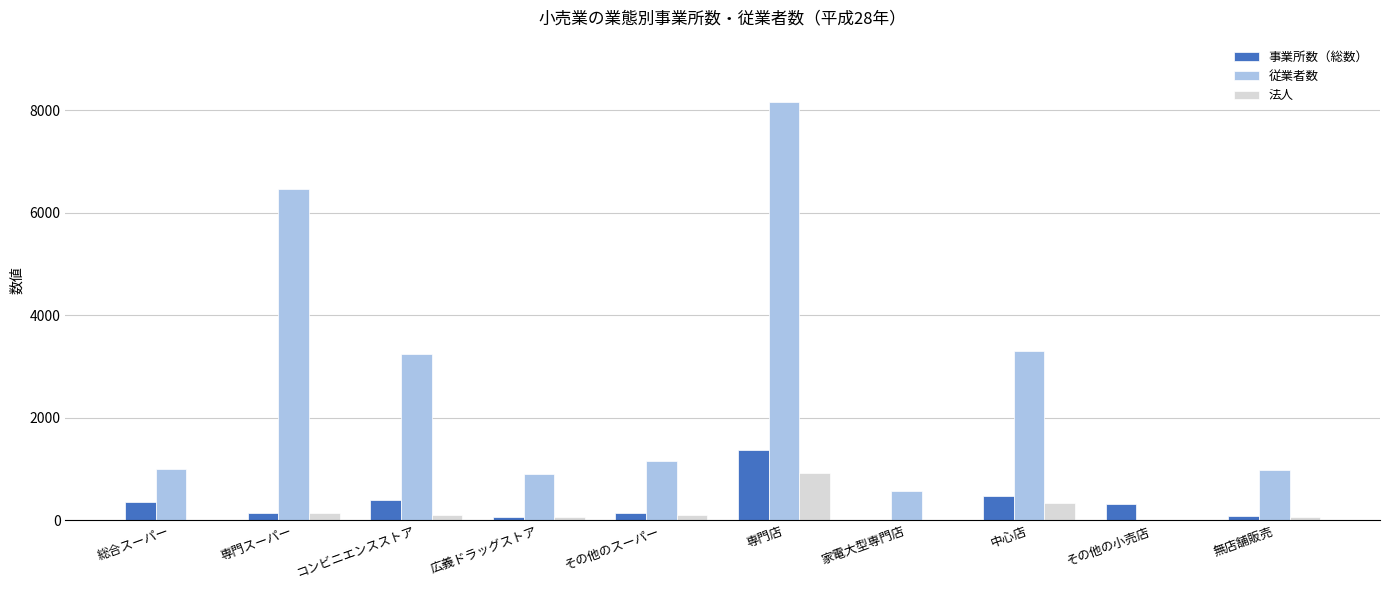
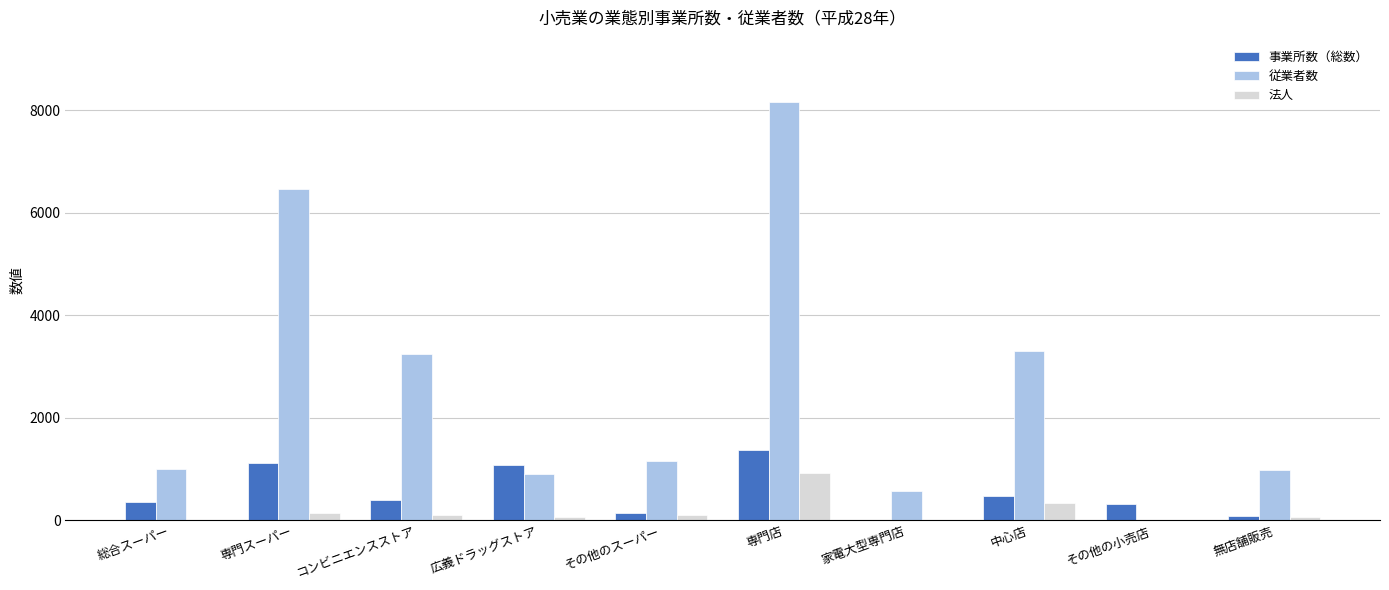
  {
    "事業所数（総数）": {
      "総合スーパー": 400,
-     "専門スーパー": 100,
+     "専門スーパー": 1100,
      "コンビニエンスストア": 400,
-     "広義ドラッグストア": 100,
+     "広義ドラッグストア": 1100,
      "その他のスーパー": 100,
      "専門店": 1400,
      "中心店": 500,
      "その他の小売店": 300,
      "無店舗販売": 100
    }
  }
